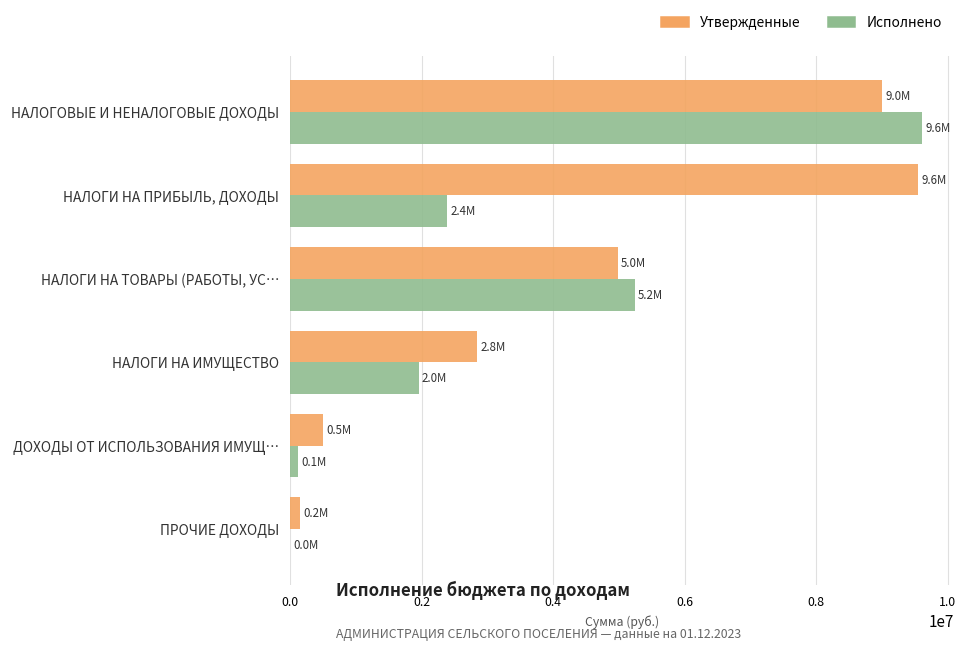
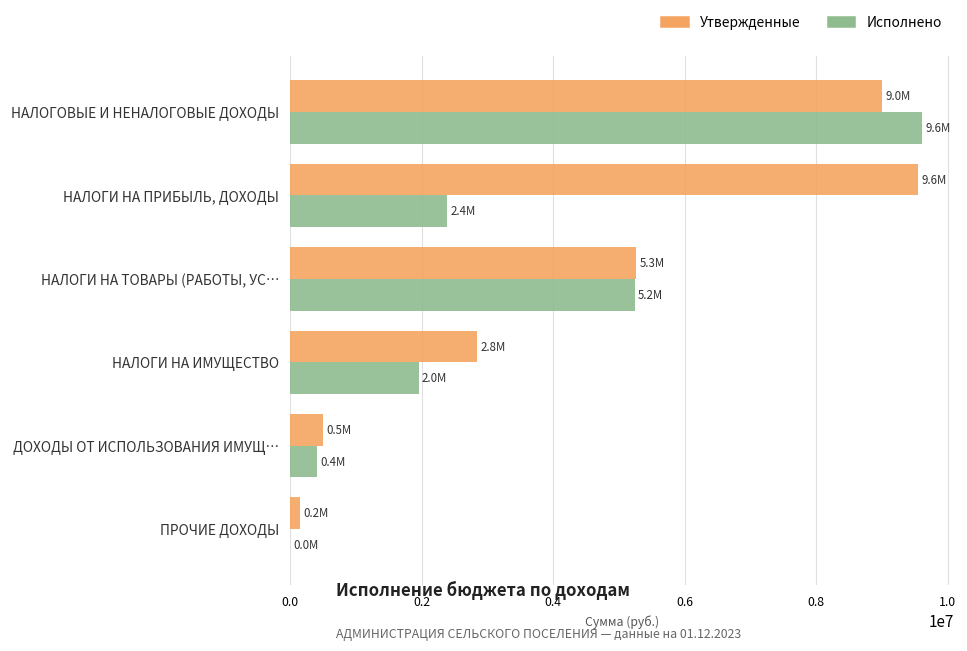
  {
    "Утвержденные": {
      "НАЛОГОВЫЕ И НЕНАЛОГОВЫЕ ДОХОДЫ": "9.0M",
      "НАЛОГИ НА ПРИБЫЛЬ, ДОХОДЫ": "9.6M",
-     "НАЛОГИ НА ТОВАРЫ (РАБОТЫ, УС…": "5.0M",
+     "НАЛОГИ НА ТОВАРЫ (РАБОТЫ, УС…": "5.3M",
      "НАЛОГИ НА ИМУЩЕСТВО": "2.8M",
      "ДОХОДЫ ОТ ИСПОЛЬЗОВАНИЯ ИМУЩ…": "0.5M",
      "ПРОЧИЕ ДОХОДЫ": "0.2M"
    },
    "Исполнено": {
      "НАЛОГОВЫЕ И НЕНАЛОГОВЫЕ ДОХОДЫ": "9.6M",
      "НАЛОГИ НА ПРИБЫЛЬ, ДОХОДЫ": "2.4M",
      "НАЛОГИ НА ТОВАРЫ (РАБОТЫ, УС…": "5.2M",
      "НАЛОГИ НА ИМУЩЕСТВО": "2.0M",
-     "ДОХОДЫ ОТ ИСПОЛЬЗОВАНИЯ ИМУЩ…": "0.1M"
+     "ДОХОДЫ ОТ ИСПОЛЬЗОВАНИЯ ИМУЩ…": "0.4M"
    }
  }
